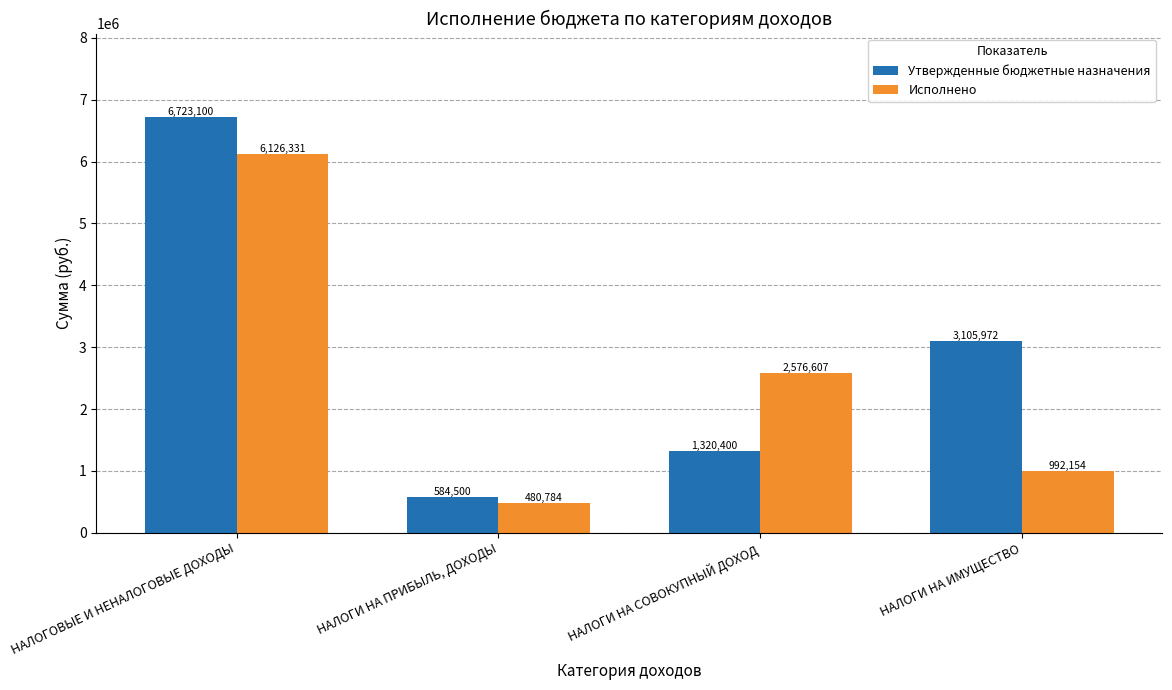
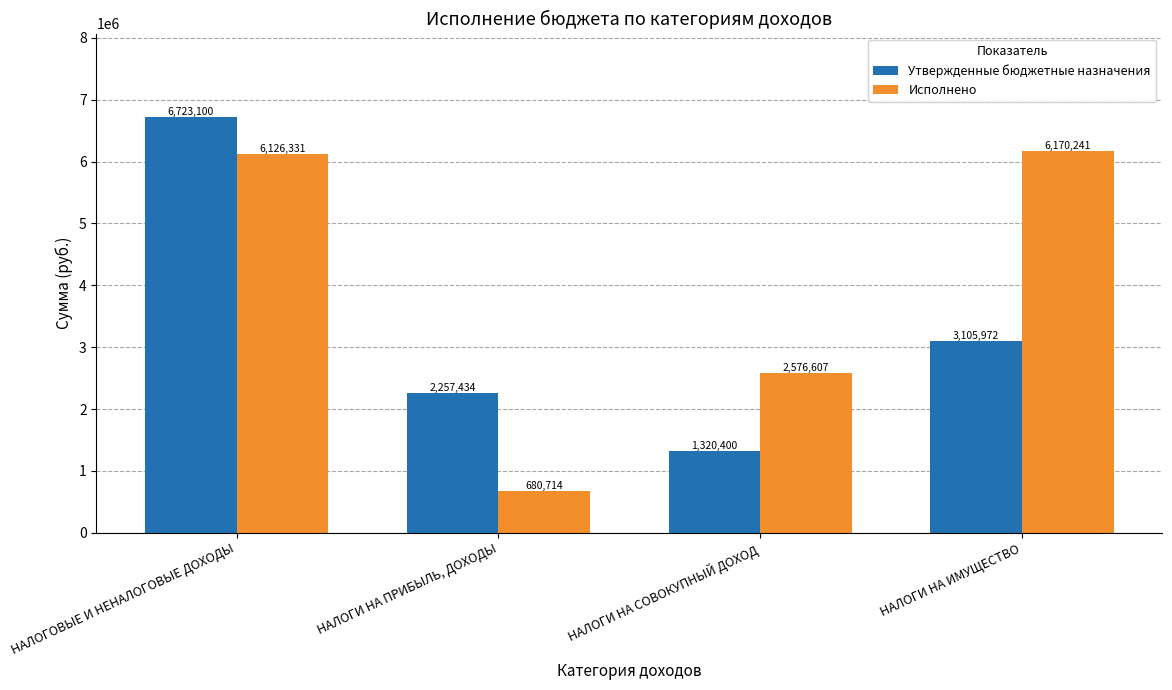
  {
    "Утвержденные бюджетные назначения": {
      "НАЛОГОВЫЕ И НЕНАЛОГОВЫЕ ДОХОДЫ": "6,723,100",
-     "НАЛОГИ НА ПРИБЫЛЬ, ДОХОДЫ": "584,500",
+     "НАЛОГИ НА ПРИБЫЛЬ, ДОХОДЫ": "2,257,434",
      "НАЛОГИ НА СОВОКУПНЫЙ ДОХОД": "1,320,400",
      "НАЛОГИ НА ИМУЩЕСТВО": "3,105,972"
    },
    "Исполнено": {
      "НАЛОГОВЫЕ И НЕНАЛОГОВЫЕ ДОХОДЫ": "6,126,331",
-     "НАЛОГИ НА ПРИБЫЛЬ, ДОХОДЫ": "480,784",
+     "НАЛОГИ НА ПРИБЫЛЬ, ДОХОДЫ": "680,714",
      "НАЛОГИ НА СОВОКУПНЫЙ ДОХОД": "2,576,607",
-     "НАЛОГИ НА ИМУЩЕСТВО": "992,154"
+     "НАЛОГИ НА ИМУЩЕСТВО": "6,170,241"
    }
  }
